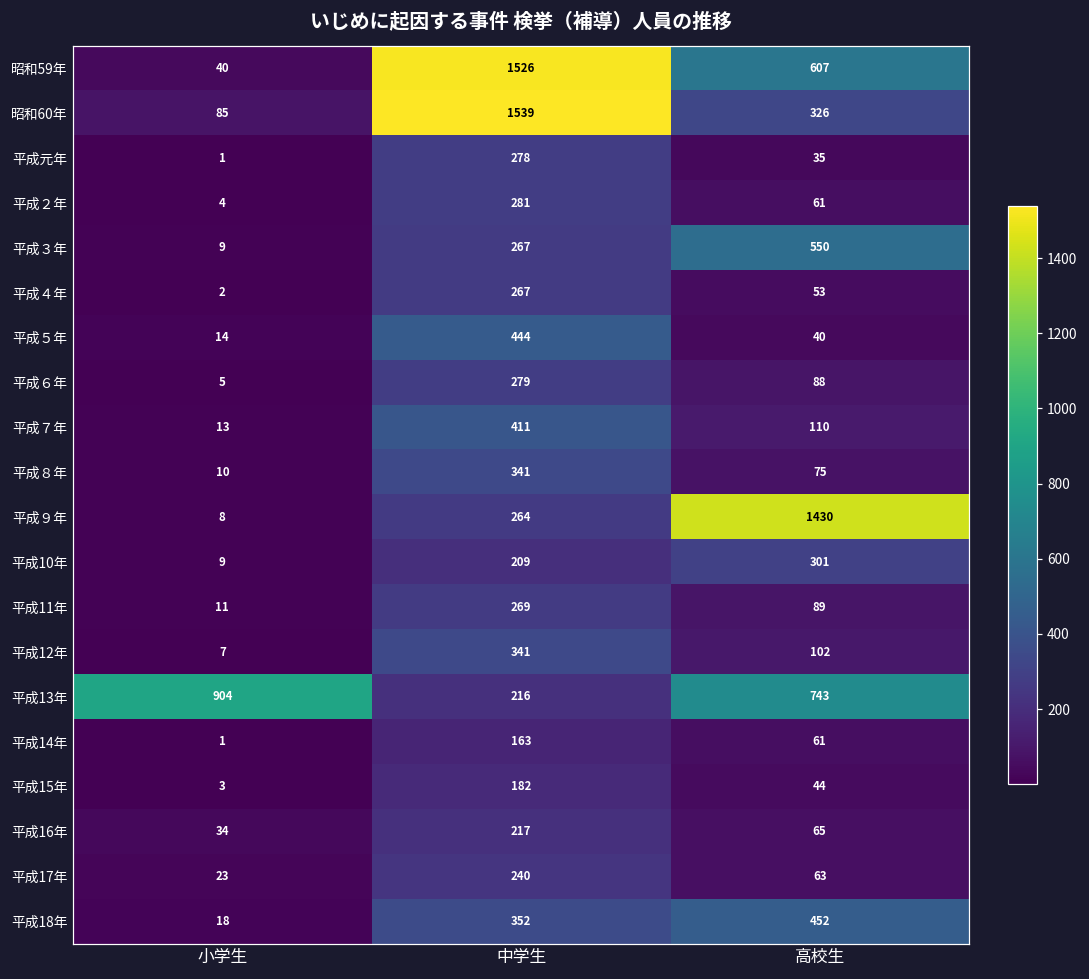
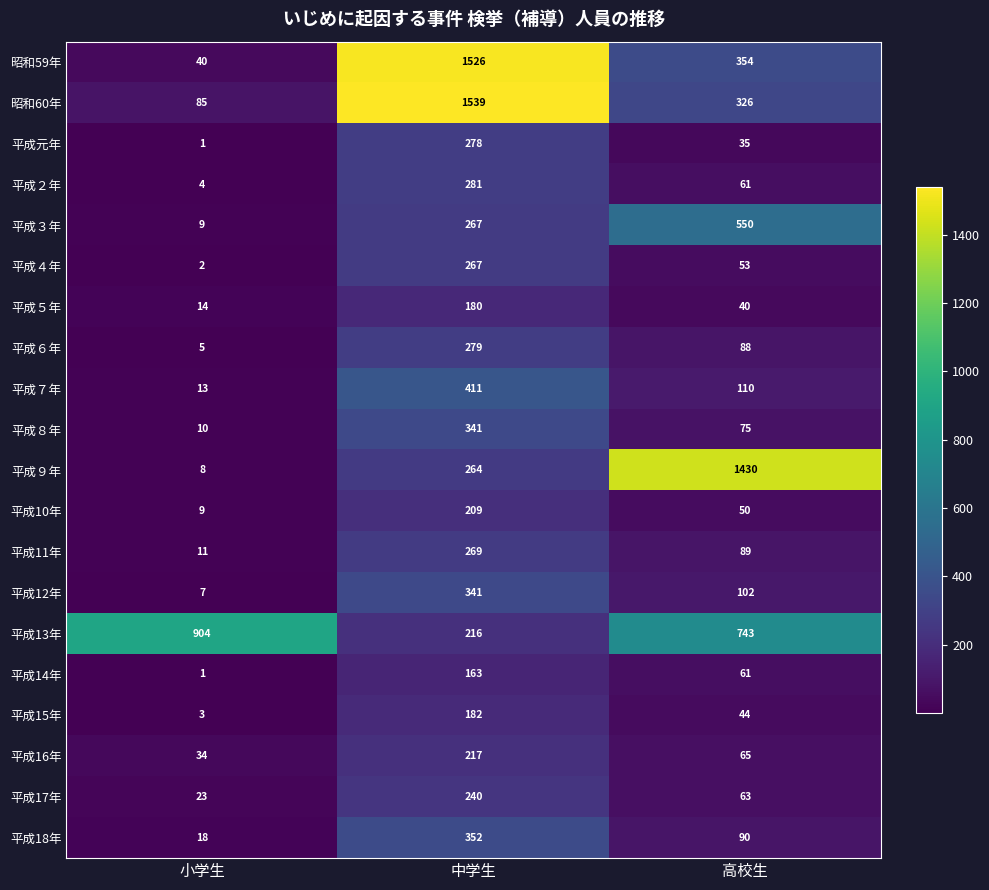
  {
    "昭和59年": {
      "小学生": 40,
      "中学生": 1526,
-     "高校生": 607
+     "高校生": 354
    },
    "昭和60年": {
      "小学生": 85,
      "中学生": 1539,
      "高校生": 326
    },
    "平成元年": {
      "小学生": 1,
      "中学生": 278,
      "高校生": 35
    },
    "平成２年": {
      "小学生": 4,
      "中学生": 281,
      "高校生": 61
    },
    "平成３年": {
      "小学生": 9,
      "中学生": 267,
      "高校生": 550
    },
    "平成４年": {
      "小学生": 2,
      "中学生": 267,
      "高校生": 53
    },
    "平成５年": {
      "小学生": 14,
-     "中学生": 444,
+     "中学生": 180,
      "高校生": 40
    },
    "平成６年": {
      "小学生": 5,
      "中学生": 279,
      "高校生": 88
    },
    "平成７年": {
      "小学生": 13,
      "中学生": 411,
      "高校生": 110
    },
    "平成８年": {
      "小学生": 10,
      "中学生": 341,
      "高校生": 75
    },
    "平成９年": {
      "小学生": 8,
      "中学生": 264,
      "高校生": 1430
    },
    "平成10年": {
      "小学生": 9,
      "中学生": 209,
-     "高校生": 301
+     "高校生": 50
    },
    "平成11年": {
      "小学生": 11,
      "中学生": 269,
      "高校生": 89
    },
    "平成12年": {
      "小学生": 7,
      "中学生": 341,
      "高校生": 102
    },
    "平成13年": {
      "小学生": 904,
      "中学生": 216,
      "高校生": 743
    },
    "平成14年": {
      "小学生": 1,
      "中学生": 163,
      "高校生": 61
    },
    "平成15年": {
      "小学生": 3,
      "中学生": 182,
      "高校生": 44
    },
    "平成16年": {
      "小学生": 34,
      "中学生": 217,
      "高校生": 65
    },
    "平成17年": {
      "小学生": 23,
      "中学生": 240,
      "高校生": 63
    },
    "平成18年": {
      "小学生": 18,
      "中学生": 352,
-     "高校生": 452
+     "高校生": 90
    }
  }
